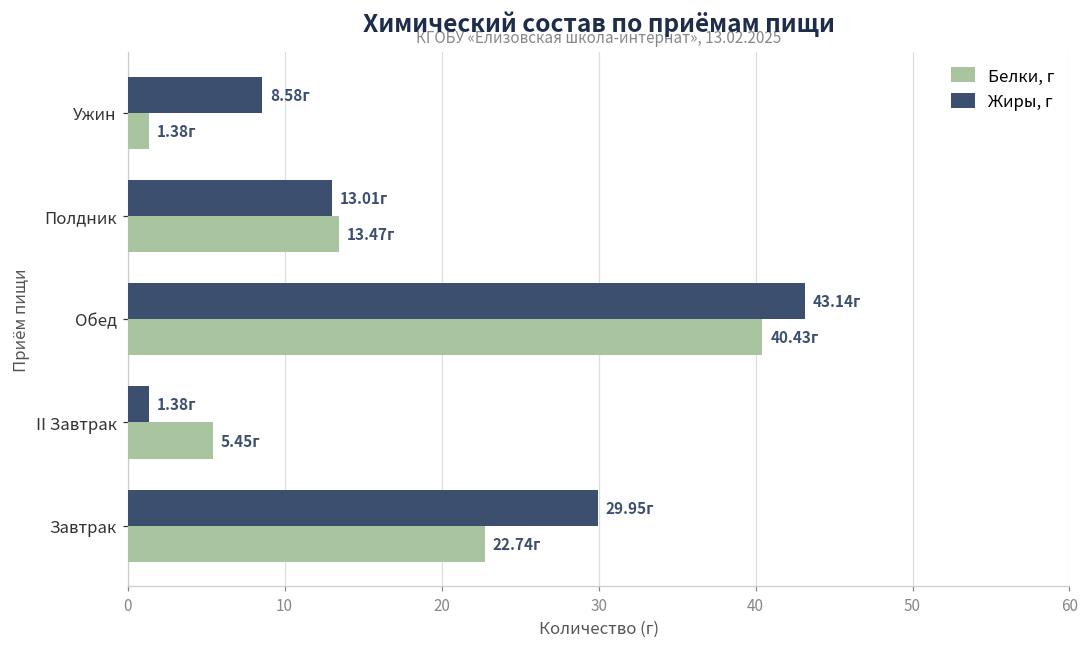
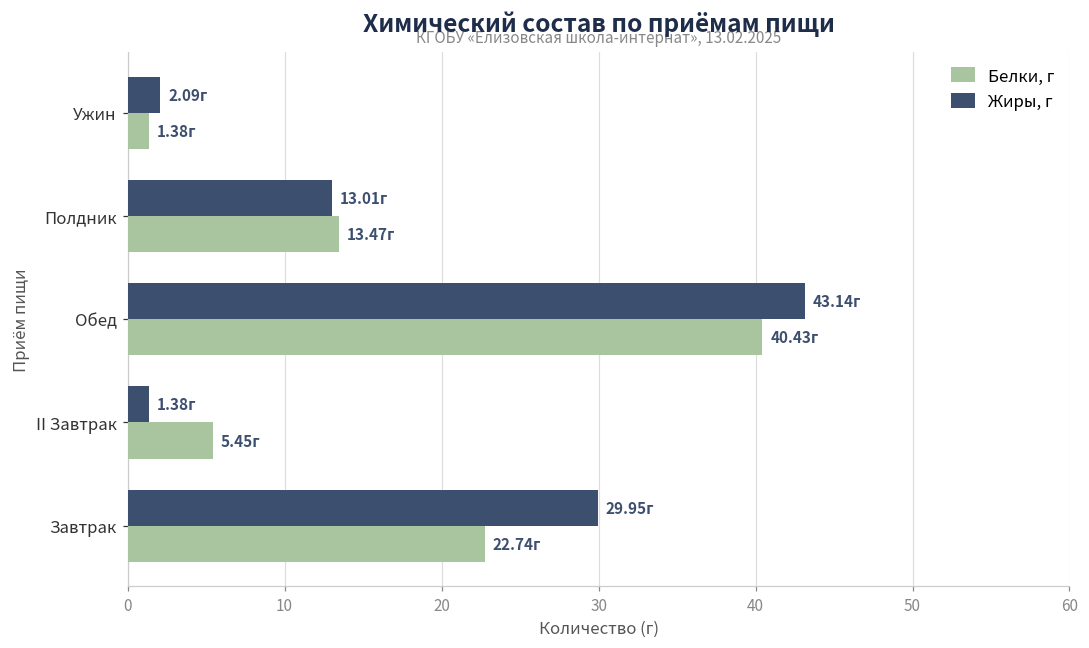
  {
    "Белки, г": {
      "Ужин": "1.38г",
      "Полдник": "13.47г",
      "Обед": "40.43г",
      "II Завтрак": "5.45г",
      "Завтрак": "22.74г"
    },
    "Жиры, г": {
-     "Ужин": "8.58г",
+     "Ужин": "2.09г",
      "Полдник": "13.01г",
      "Обед": "43.14г",
      "II Завтрак": "1.38г",
      "Завтрак": "29.95г"
    }
  }
